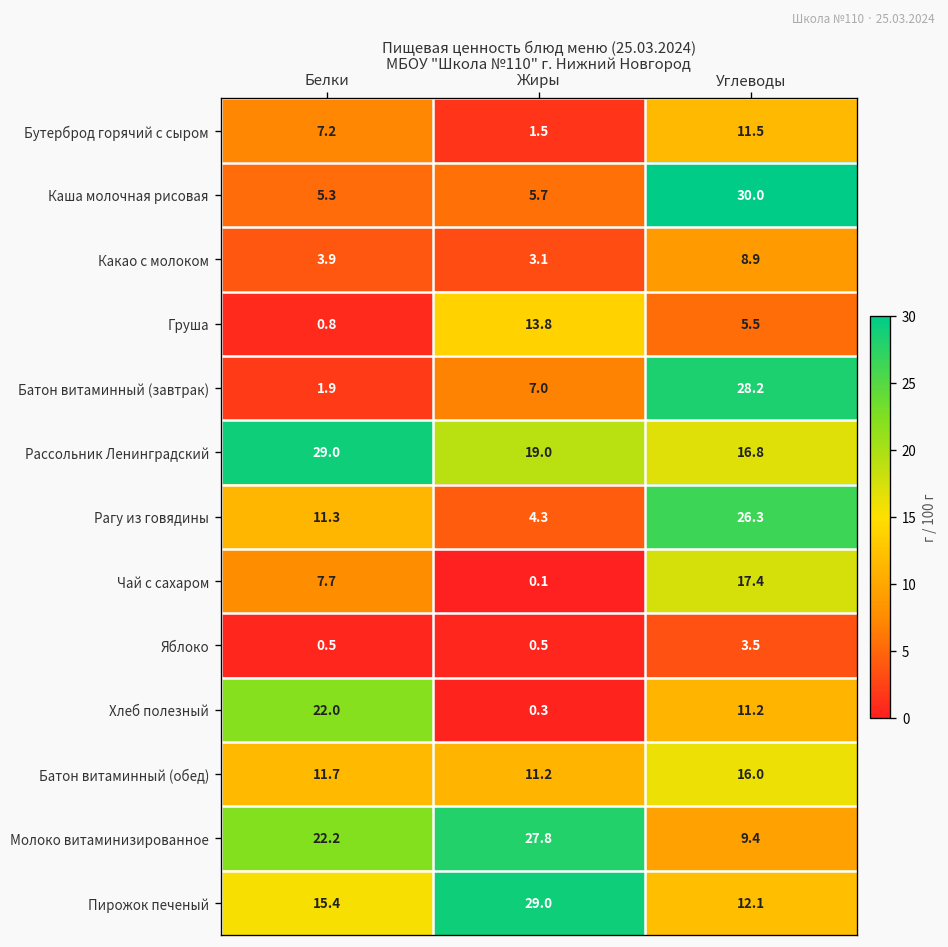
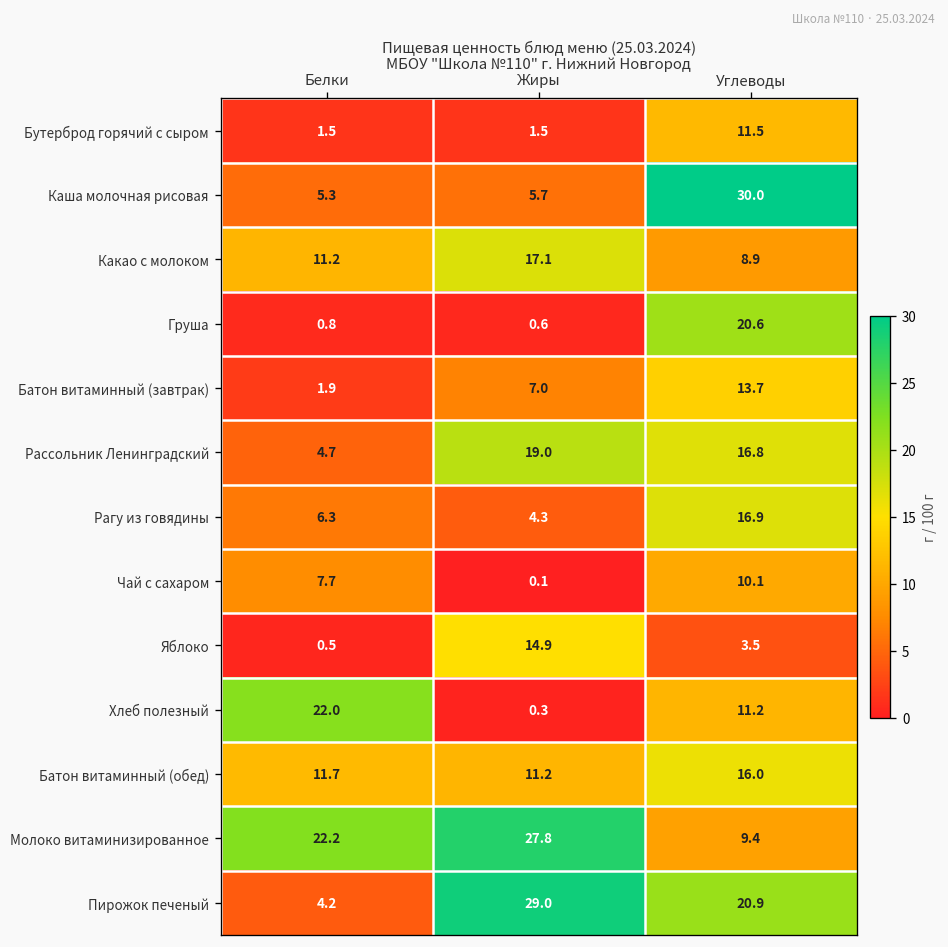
  {
    "Бутерброд горячий с сыром": {
-     "Белки": 7.2,
+     "Белки": 1.5,
      "Жиры": 1.5,
      "Углеводы": 11.5
    },
    "Каша молочная рисовая": {
      "Белки": 5.3,
      "Жиры": 5.7,
      "Углеводы": 30.0
    },
    "Какао с молоком": {
-     "Белки": 3.9,
-     "Жиры": 3.1,
+     "Белки": 11.2,
+     "Жиры": 17.1,
      "Углеводы": 8.9
    },
    "Груша": {
      "Белки": 0.8,
-     "Жиры": 13.8,
-     "Углеводы": 5.5
+     "Жиры": 0.6,
+     "Углеводы": 20.6
    },
    "Батон витаминный (завтрак)": {
      "Белки": 1.9,
      "Жиры": 7.0,
-     "Углеводы": 28.2
+     "Углеводы": 13.7
    },
    "Рассольник Ленинградский": {
-     "Белки": 29.0,
+     "Белки": 4.7,
      "Жиры": 19.0,
      "Углеводы": 16.8
    },
    "Рагу из говядины": {
-     "Белки": 11.3,
+     "Белки": 6.3,
      "Жиры": 4.3,
-     "Углеводы": 26.3
+     "Углеводы": 16.9
    },
    "Чай с сахаром": {
      "Белки": 7.7,
      "Жиры": 0.1,
-     "Углеводы": 17.4
+     "Углеводы": 10.1
    },
    "Яблоко": {
      "Белки": 0.5,
-     "Жиры": 0.5,
+     "Жиры": 14.9,
      "Углеводы": 3.5
    },
    "Хлеб полезный": {
      "Белки": 22.0,
      "Жиры": 0.3,
      "Углеводы": 11.2
    },
    "Батон витаминный (обед)": {
      "Белки": 11.7,
      "Жиры": 11.2,
      "Углеводы": 16.0
    },
    "Молоко витаминизированное": {
      "Белки": 22.2,
      "Жиры": 27.8,
      "Углеводы": 9.4
    },
    "Пирожок печеный": {
-     "Белки": 15.4,
+     "Белки": 4.2,
      "Жиры": 29.0,
-     "Углеводы": 12.1
+     "Углеводы": 20.9
    }
  }
